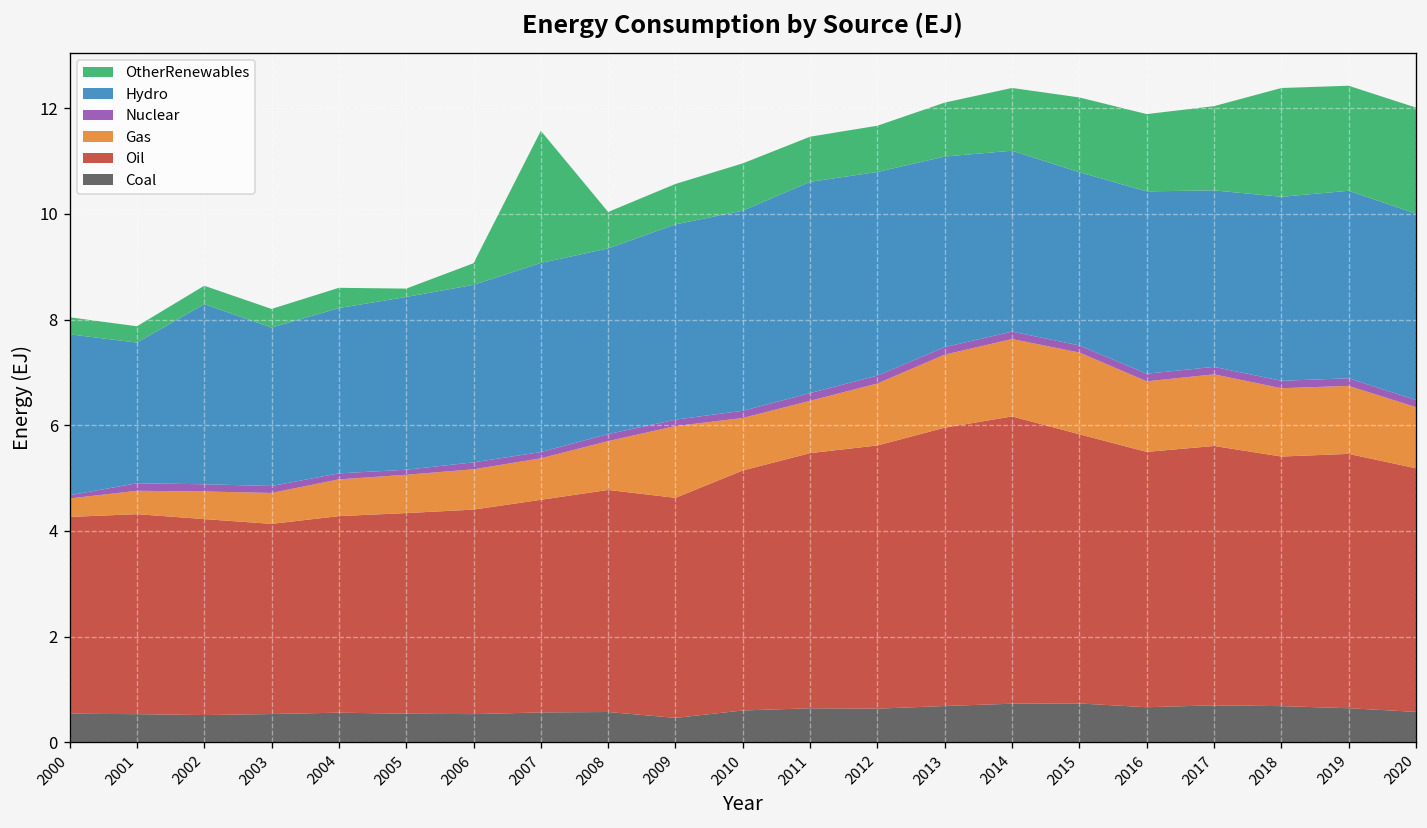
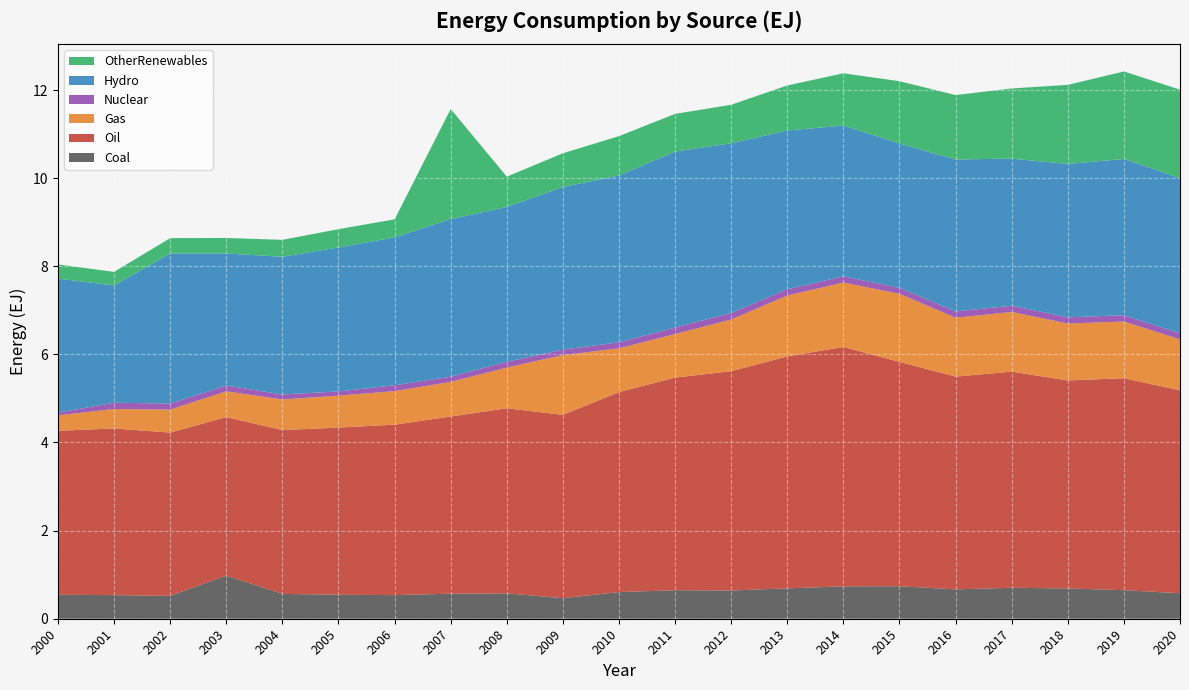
  {
    "Coal": {
      "2000": 0.5,
      "2001": 0.5,
      "2002": 0.5,
-     "2003": 0.5,
+     "2003": 1.0,
      "2004": 0.6,
      "2005": 0.5,
      "2006": 0.5,
      "2007": 0.6,
      "2008": 0.6,
      "2009": 0.5,
      "2010": 0.6,
      "2011": 0.6,
      "2012": 0.6,
      "2013": 0.7,
      "2014": 0.7,
      "2015": 0.7,
      "2016": 0.7,
      "2017": 0.7,
      "2018": 0.7,
      "2019": 0.6,
      "2020": 0.6
    },
    "Oil": {
      "2000": 3.7,
      "2001": 3.8,
      "2002": 3.7,
      "2003": 3.6,
      "2004": 3.7,
      "2005": 3.8,
      "2006": 3.9,
      "2007": 4.0,
      "2008": 4.2,
      "2009": 4.2,
      "2010": 4.5,
      "2011": 4.8,
      "2012": 5.0,
      "2013": 5.3,
      "2014": 5.4,
      "2015": 5.1,
      "2016": 4.8,
      "2017": 4.9,
      "2018": 4.7,
      "2019": 4.8,
      "2020": 4.6
    },
    "Gas": {
      "2000": 0.3,
      "2001": 0.4,
      "2002": 0.5,
      "2003": 0.6,
      "2004": 0.7,
      "2005": 0.7,
      "2006": 0.8,
      "2007": 0.8,
      "2008": 0.9,
      "2009": 1.4,
      "2010": 1.0,
      "2011": 1.0,
      "2012": 1.2,
      "2013": 1.4,
      "2014": 1.5,
      "2015": 1.5,
      "2016": 1.3,
      "2017": 1.4,
      "2018": 1.3,
      "2019": 1.3,
      "2020": 1.2
    },
    "Nuclear": {
      "2000": 0.1,
      "2001": 0.1,
      "2002": 0.1,
      "2003": 0.1,
      "2004": 0.1,
      "2005": 0.1,
      "2006": 0.1,
      "2007": 0.1,
      "2008": 0.1,
      "2009": 0.1,
      "2010": 0.1,
      "2011": 0.1,
      "2012": 0.1,
      "2013": 0.1,
      "2014": 0.1,
      "2015": 0.1,
      "2016": 0.1,
      "2017": 0.1,
      "2018": 0.1,
      "2019": 0.1,
      "2020": 0.1
    },
    "Hydro": {
      "2000": 3.0,
      "2001": 2.7,
      "2002": 3.4,
      "2003": 3.0,
      "2004": 3.1,
      "2005": 3.3,
      "2006": 3.4,
      "2007": 3.6,
      "2008": 3.5,
      "2009": 3.7,
      "2010": 3.8,
      "2011": 4.0,
      "2012": 3.9,
      "2013": 3.6,
      "2014": 3.4,
      "2015": 3.3,
      "2016": 3.4,
      "2017": 3.3,
      "2018": 3.5,
      "2019": 3.5,
      "2020": 3.5
    },
    "OtherRenewables": {
      "2000": 0.3,
      "2001": 0.3,
      "2002": 0.3,
      "2003": 0.4,
      "2004": 0.4,
-     "2005": 0.2,
+     "2005": 0.4,
      "2006": 0.4,
      "2007": 2.5,
      "2008": 0.7,
      "2009": 0.8,
      "2010": 0.9,
      "2011": 0.9,
      "2012": 0.9,
      "2013": 1.0,
      "2014": 1.2,
      "2015": 1.4,
      "2016": 1.5,
      "2017": 1.6,
-     "2018": 2.1,
+     "2018": 1.8,
      "2019": 2.0,
      "2020": 2.0
    }
  }
